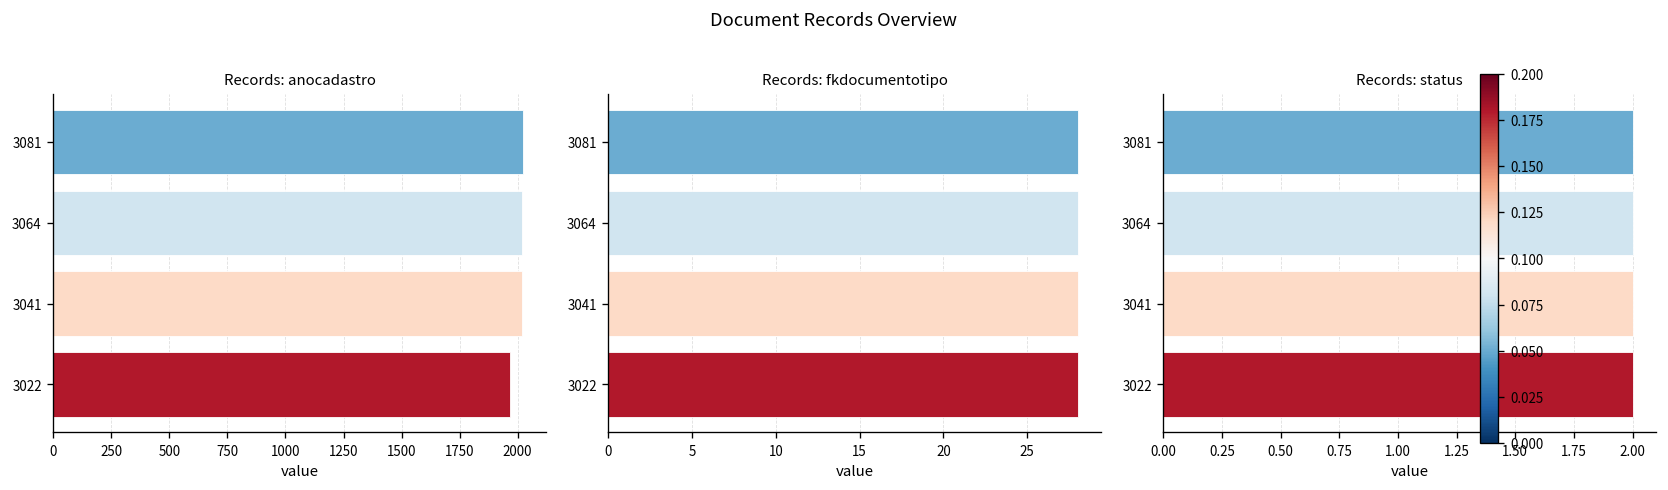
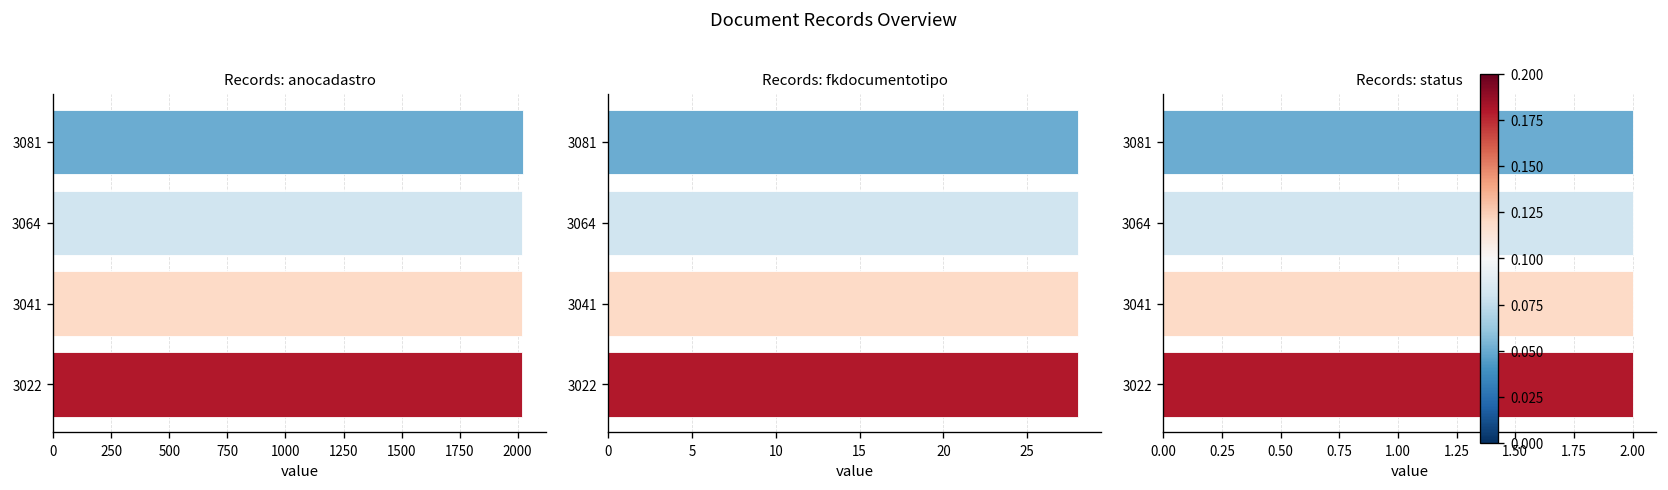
  {
    "Records: anocadastro": {
      "3081": 2020,
      "3064": 2020,
      "3041": 2020,
-     "3022": 1970
+     "3022": 2020
    },
    "Records: fkdocumentotipo": {
      "3081": 28.0,
      "3064": 28.0,
      "3041": 28.0,
      "3022": 28.0
    },
    "Records: status": {
      "3081": 2.00,
      "3064": 2.00,
      "3041": 2.00,
      "3022": 2.00
    }
  }
